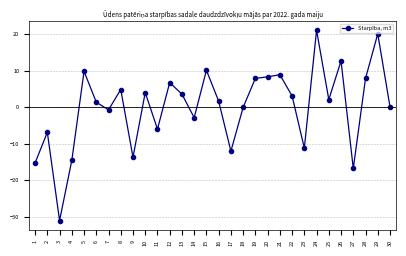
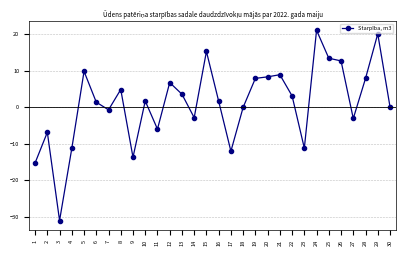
  {
    "1": -15,
    "2": -7,
    "3": -31,
-   "4": -15,
+   "4": -11,
    "5": 10,
    "6": 1,
    "7": -1,
    "8": 5,
    "9": -14,
-   "10": 4,
+   "10": 2,
    "11": -6,
    "12": 7,
    "13": 4,
    "14": -3,
-   "15": 10,
+   "15": 15,
    "16": 2,
    "17": -12,
    "18": 0,
    "19": 8,
    "20": 8,
    "21": 9,
    "22": 3,
    "23": -11,
    "24": 21,
-   "25": 2,
+   "25": 13,
    "26": 13,
-   "27": -17,
+   "27": -3,
    "28": 8,
    "29": 20,
    "30": 0
  }
